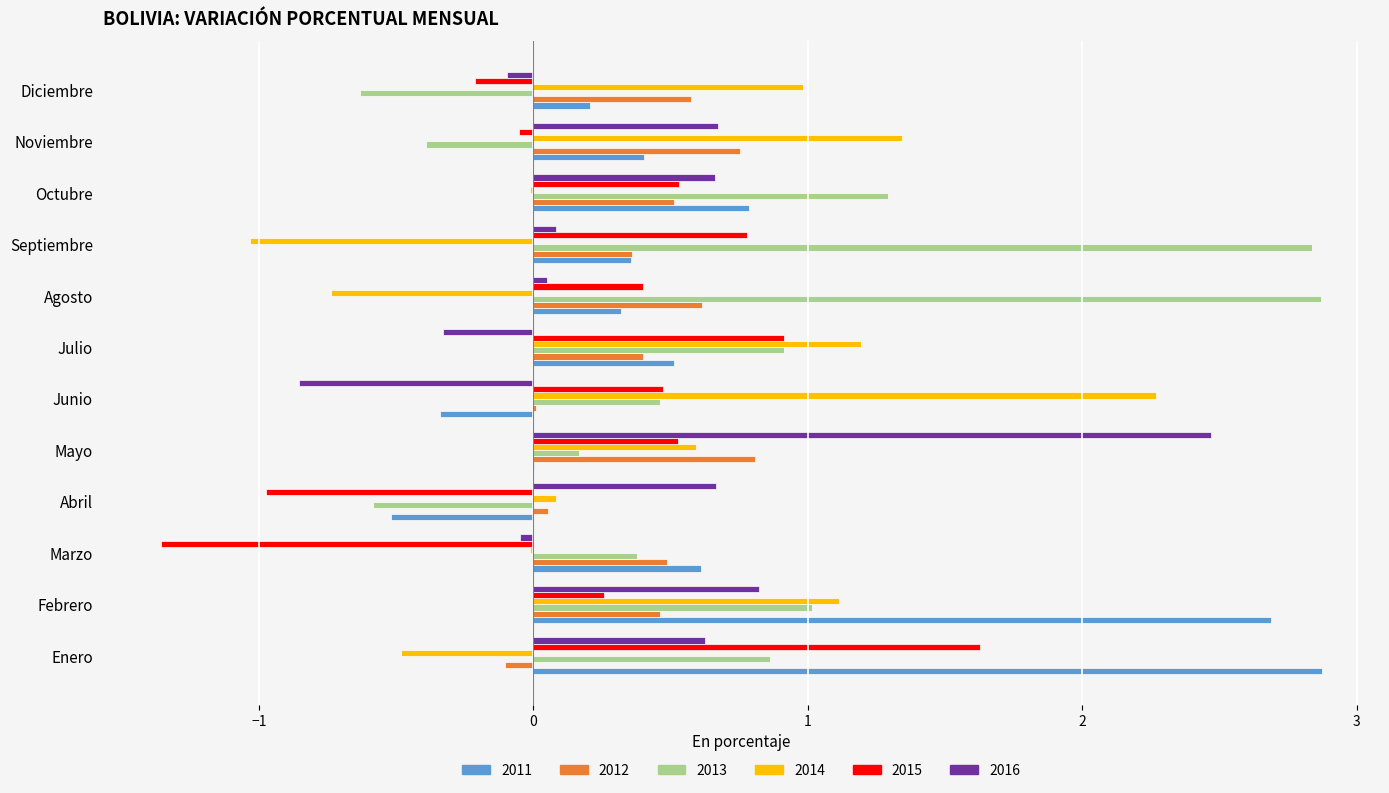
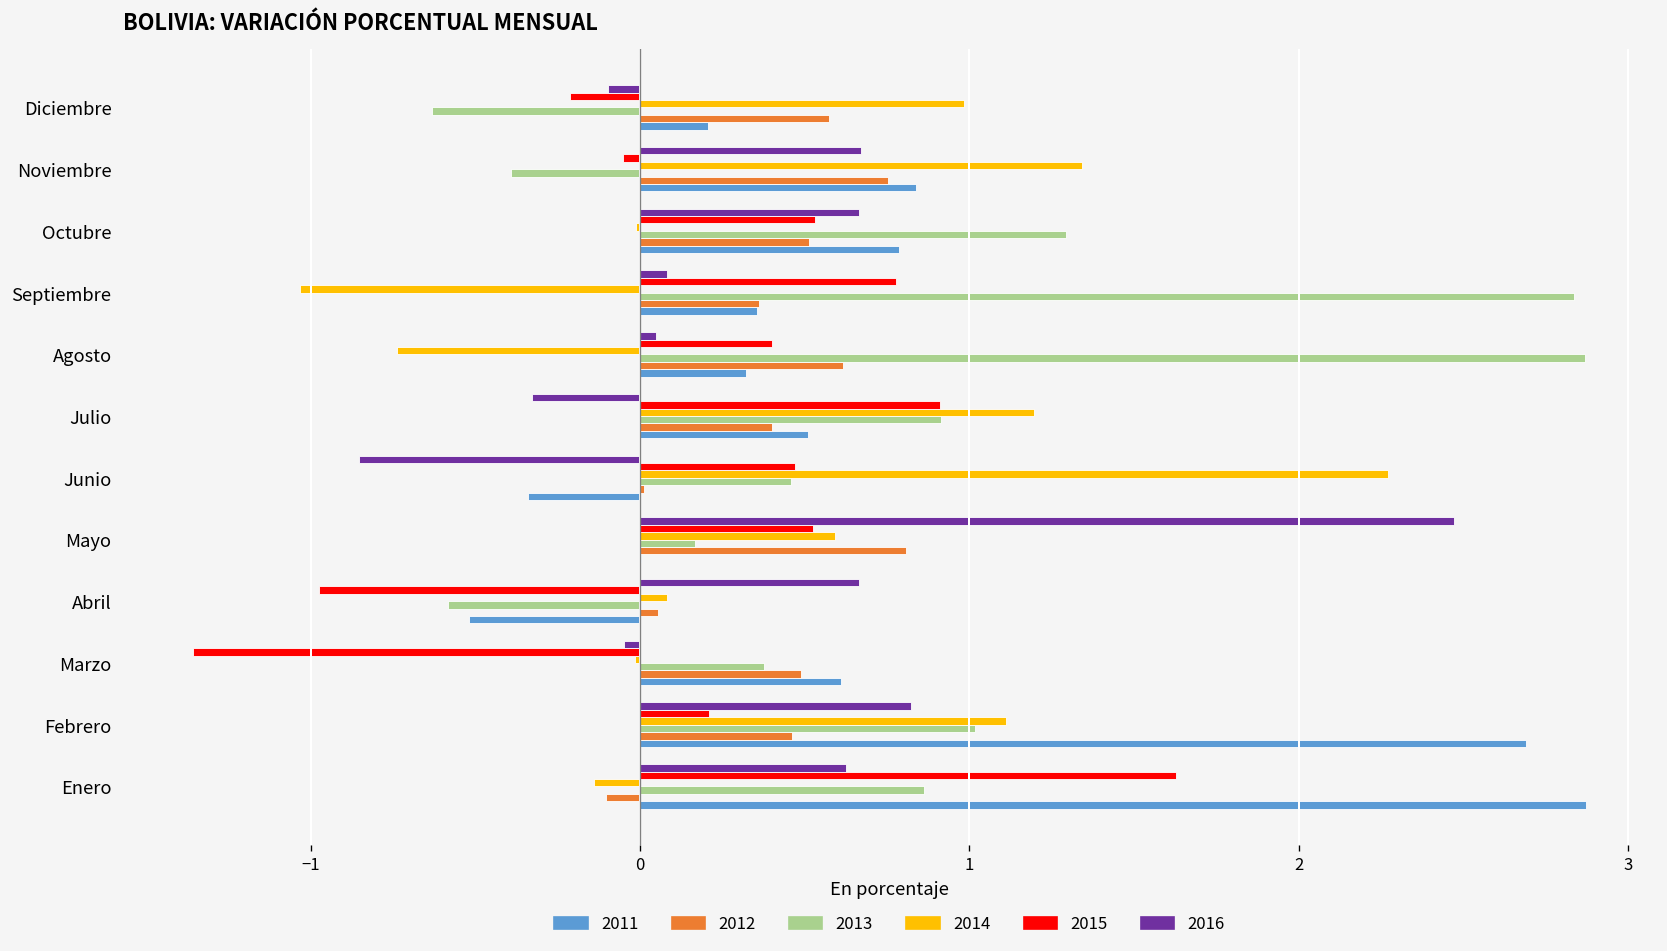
  {
    "2011": {
      "Diciembre": 0.21,
-     "Noviembre": 0.40,
+     "Noviembre": 0.84,
      "Octubre": 0.78,
      "Septiembre": 0.35,
      "Agosto": 0.32,
      "Julio": 0.51,
      "Junio": -0.34,
      "Abril": -0.52,
      "Marzo": 0.61,
      "Febrero": 2.69,
      "Enero": 2.87
    },
    "2012": {
      "Diciembre": 0.58,
      "Noviembre": 0.75,
      "Octubre": 0.51,
      "Septiembre": 0.36,
      "Agosto": 0.61,
      "Julio": 0.40,
      "Junio": 0.01,
      "Mayo": 0.81,
      "Abril": 0.05,
      "Marzo": 0.49,
      "Febrero": 0.46,
      "Enero": -0.10
    },
    "2013": {
      "Diciembre": -0.63,
      "Noviembre": -0.39,
      "Octubre": 1.29,
      "Septiembre": 2.84,
      "Agosto": 2.87,
      "Julio": 0.91,
      "Junio": 0.46,
      "Mayo": 0.17,
      "Abril": -0.58,
      "Marzo": 0.38,
      "Febrero": 1.02,
      "Enero": 0.86
    },
    "2014": {
      "Diciembre": 0.98,
      "Noviembre": 1.34,
      "Octubre": -0.01,
      "Septiembre": -1.03,
      "Agosto": -0.74,
      "Julio": 1.19,
      "Junio": 2.27,
      "Mayo": 0.59,
      "Abril": 0.08,
      "Marzo": -0.01,
      "Febrero": 1.11,
-     "Enero": -0.48
+     "Enero": -0.14
    },
    "2015": {
      "Diciembre": -0.21,
      "Noviembre": -0.05,
      "Octubre": 0.53,
      "Septiembre": 0.78,
      "Agosto": 0.40,
      "Julio": 0.91,
      "Junio": 0.47,
      "Mayo": 0.53,
      "Abril": -0.97,
      "Marzo": -1.36,
-     "Febrero": 0.26,
+     "Febrero": 0.21,
      "Enero": 1.63
    },
    "2016": {
      "Diciembre": -0.10,
      "Noviembre": 0.67,
      "Octubre": 0.66,
      "Septiembre": 0.08,
      "Agosto": 0.05,
      "Julio": -0.33,
      "Junio": -0.85,
      "Mayo": 2.47,
      "Abril": 0.66,
      "Marzo": -0.05,
      "Febrero": 0.82,
      "Enero": 0.63
    }
  }
